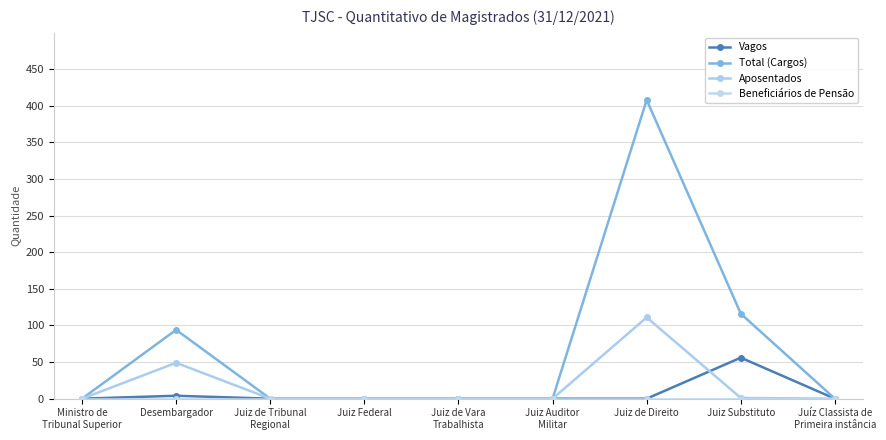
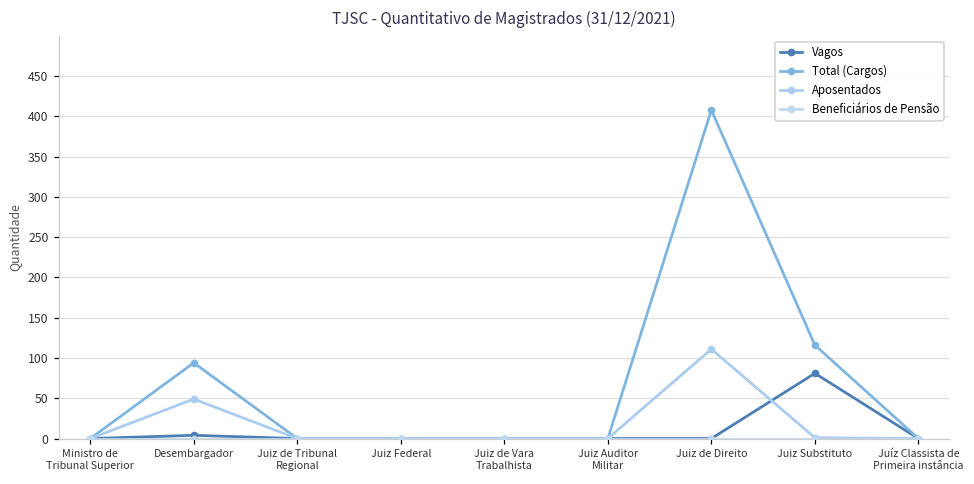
  {
    "Vagos": {
      "Desembargador": 0,
-     "Juiz Substituto": 60
+     "Juiz Substituto": 80
    }
  }
